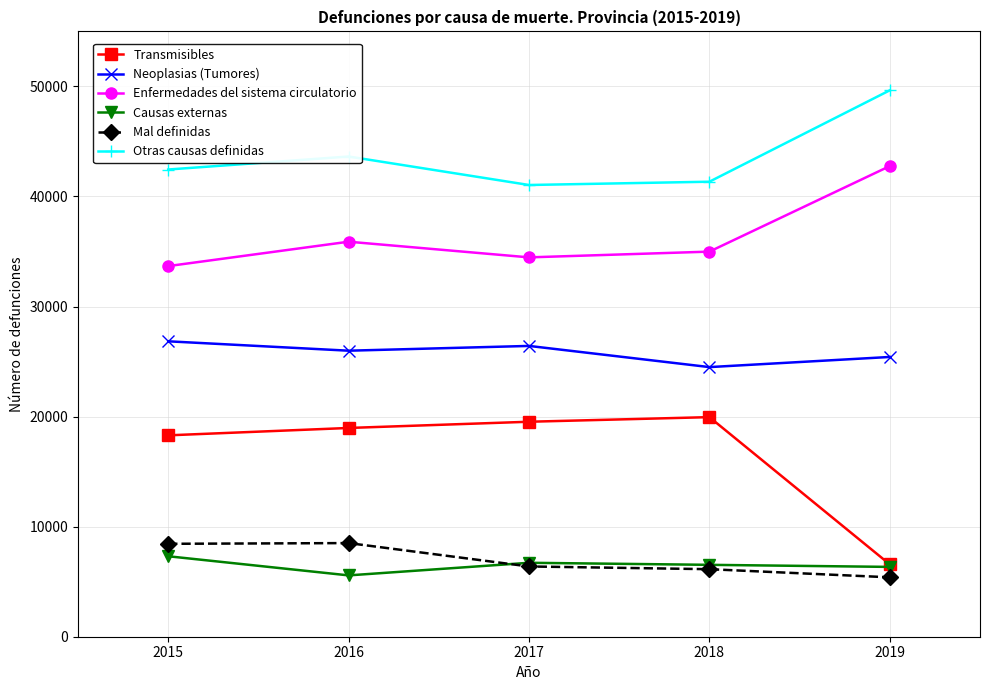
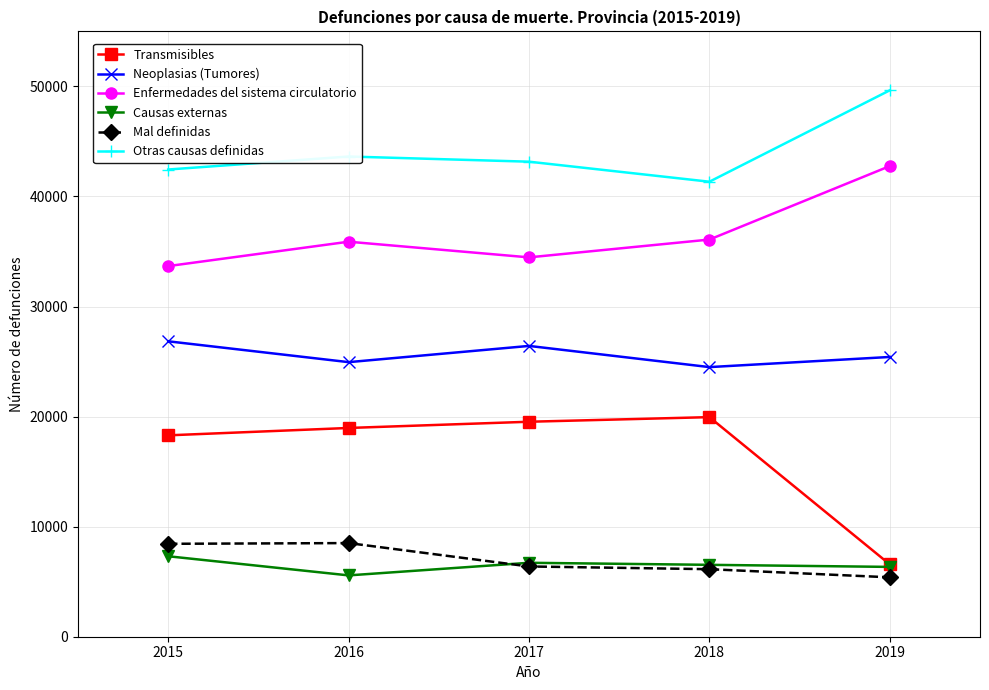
  {
    "Transmisibles": {
      "2015": 18300,
      "2016": 19000,
      "2017": 19500,
      "2018": 20000
    },
    "Neoplasias (Tumores)": {
      "2015": 26800,
-     "2016": 26000,
+     "2016": 24900,
      "2017": 26400,
      "2018": 24500,
      "2019": 25400
    },
    "Enfermedades del sistema circulatorio": {
      "2015": 33700,
      "2016": 35900,
      "2017": 34500,
-     "2018": 35000,
+     "2018": 36100,
      "2019": 42800
    },
    "Causas externas": {
      "2015": 7300,
      "2016": 5600,
      "2017": 6700,
      "2018": 6500
    },
    "Mal definidas": {
      "2015": 8400,
      "2016": 8500,
      "2017": 6400,
      "2018": 6100,
      "2019": 5400
    },
    "Otras causas definidas": {
      "2015": 42500,
-     "2017": 41000,
+     "2017": 43200,
      "2018": 41300,
      "2019": 49600
    }
  }
